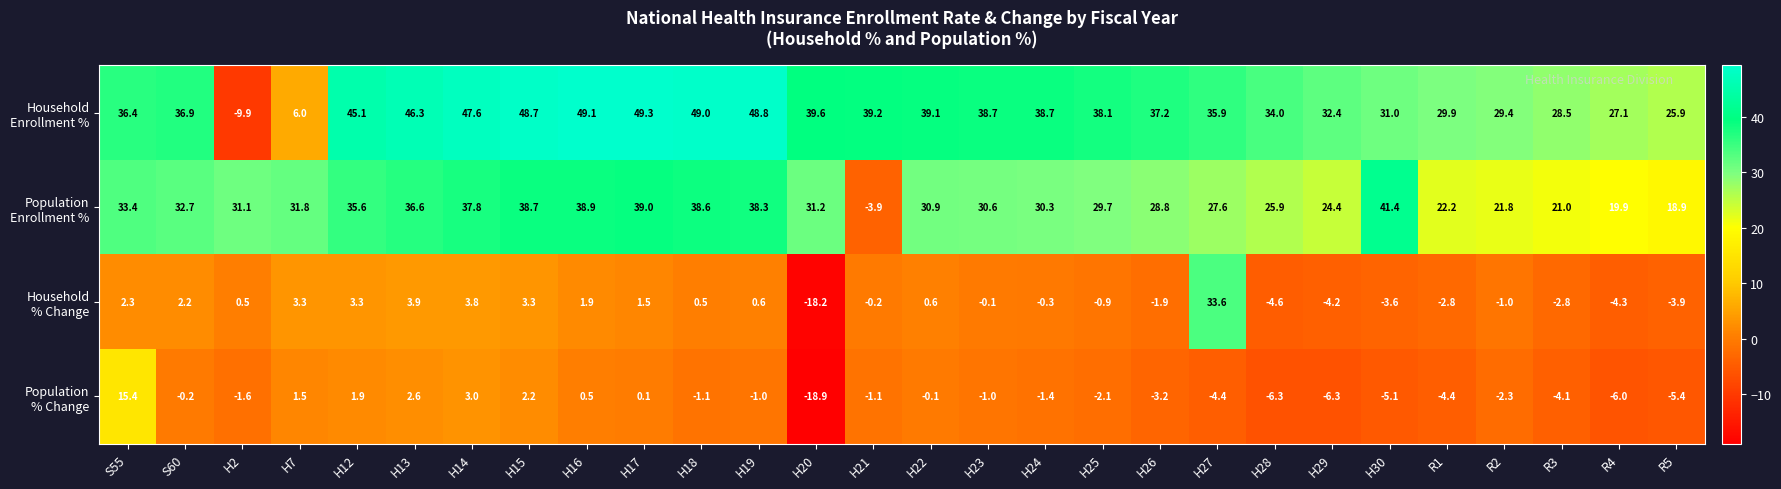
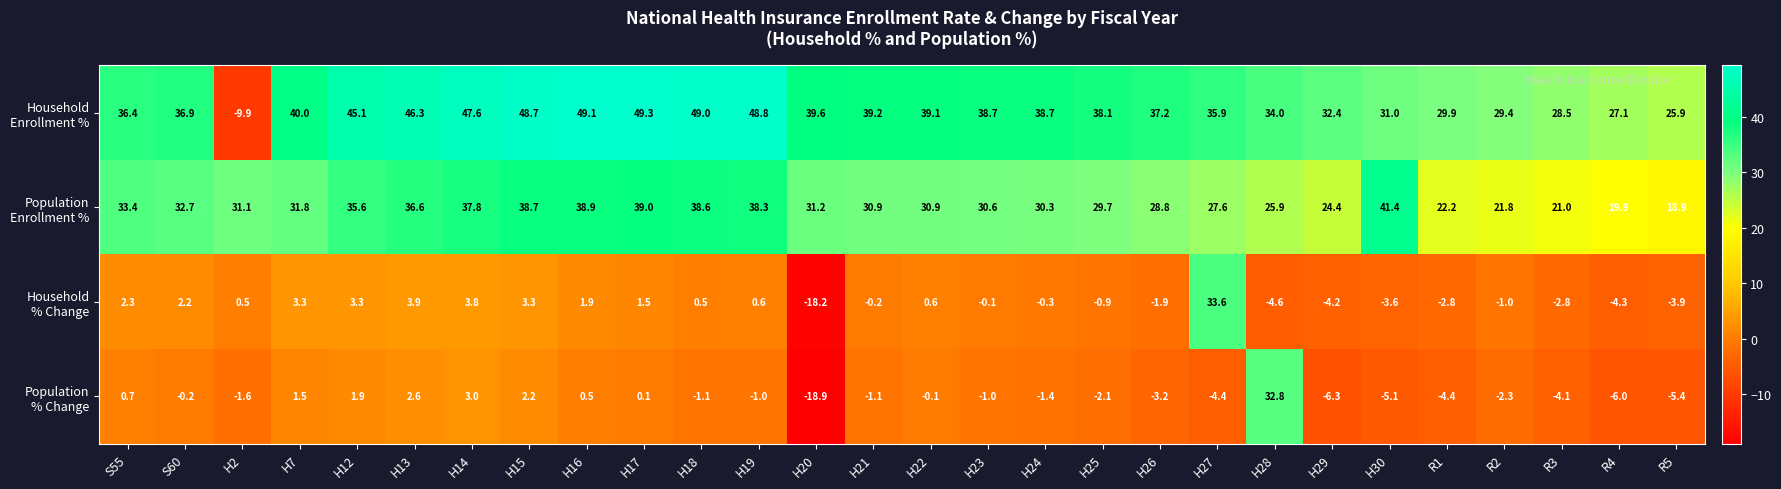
  {
    "Household Enrollment %": {
      "S55": 36.4,
      "S60": 36.9,
      "H2": -9.9,
-     "H7": 6.0,
+     "H7": 40.0,
      "H12": 45.1,
      "H13": 46.3,
      "H14": 47.6,
      "H15": 48.7,
      "H16": 49.1,
      "H17": 49.3,
      "H18": 49.0,
      "H19": 48.8,
      "H20": 39.6,
      "H21": 39.2,
      "H22": 39.1,
      "H23": 38.7,
      "H24": 38.7,
      "H25": 38.1,
      "H26": 37.2,
      "H27": 35.9,
      "H28": 34.0,
      "H29": 32.4,
      "H30": 31.0,
      "R1": 29.9,
      "R2": 29.4,
      "R3": 28.5,
      "R5": 25.9
    },
    "Population Enrollment %": {
      "S55": 33.4,
      "S60": 32.7,
      "H2": 31.1,
      "H7": 31.8,
      "H12": 35.6,
      "H13": 36.6,
      "H14": 37.8,
      "H15": 38.7,
      "H16": 38.9,
      "H17": 39.0,
      "H18": 38.6,
      "H19": 38.3,
      "H20": 31.2,
-     "H21": -3.9,
+     "H21": 30.9,
      "H22": 30.9,
      "H23": 30.6,
      "H24": 30.3,
      "H25": 29.7,
      "H26": 28.8,
      "H27": 27.6,
      "H28": 25.9,
      "H29": 24.4,
      "H30": 41.4,
      "R1": 22.2,
      "R2": 21.8,
      "R3": 21.0,
      "R4": 19.9,
      "R5": 18.9
    },
    "Household % Change": {
      "S55": 2.3,
      "S60": 2.2,
      "H2": 0.5,
      "H7": 3.3,
      "H12": 3.3,
      "H13": 3.9,
      "H14": 3.8,
      "H15": 3.3,
      "H16": 1.9,
      "H17": 1.5,
      "H18": 0.5,
      "H19": 0.6,
      "H20": -18.2,
      "H21": -0.2,
      "H22": 0.6,
      "H23": -0.1,
      "H24": -0.3,
      "H25": -0.9,
      "H26": -1.9,
      "H27": 33.6,
      "H28": -4.6,
      "H29": -4.2,
      "H30": -3.6,
      "R1": -2.8,
      "R2": -1.0,
      "R3": -2.8,
      "R4": -4.3,
      "R5": -3.9
    },
    "Population % Change": {
-     "S55": 15.4,
+     "S55": 0.7,
      "S60": -0.2,
      "H2": -1.6,
      "H7": 1.5,
      "H12": 1.9,
      "H13": 2.6,
      "H14": 3.0,
      "H15": 2.2,
      "H16": 0.5,
      "H17": 0.1,
      "H18": -1.1,
      "H19": -1.0,
      "H20": -18.9,
      "H21": -1.1,
      "H22": -0.1,
      "H23": -1.0,
      "H24": -1.4,
      "H25": -2.1,
      "H26": -3.2,
      "H27": -4.4,
-     "H28": -6.3,
+     "H28": 32.8,
      "H29": -6.3,
      "H30": -5.1,
      "R1": -4.4,
      "R2": -2.3,
      "R3": -4.1,
      "R4": -6.0,
      "R5": -5.4
    }
  }
